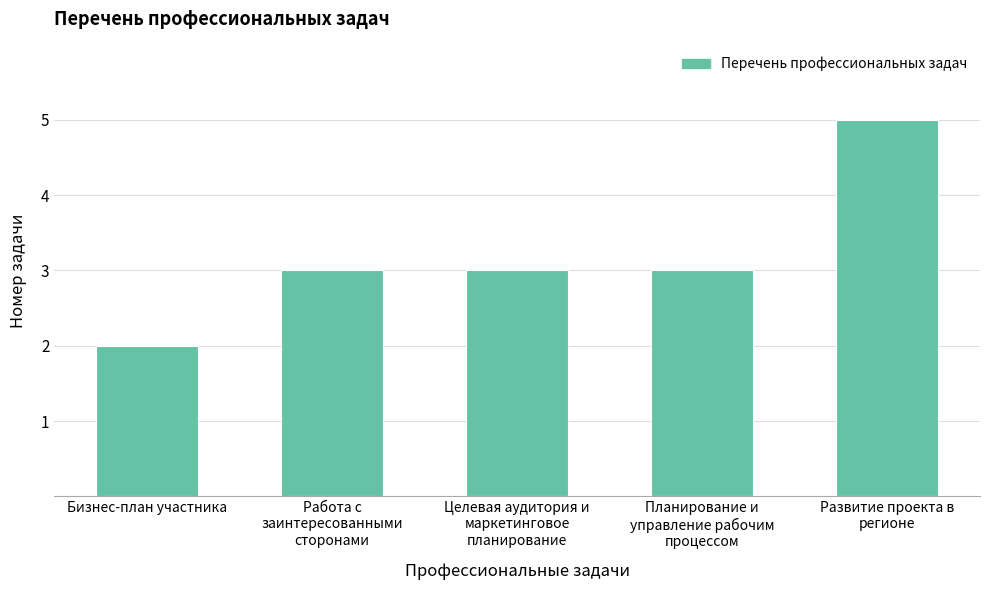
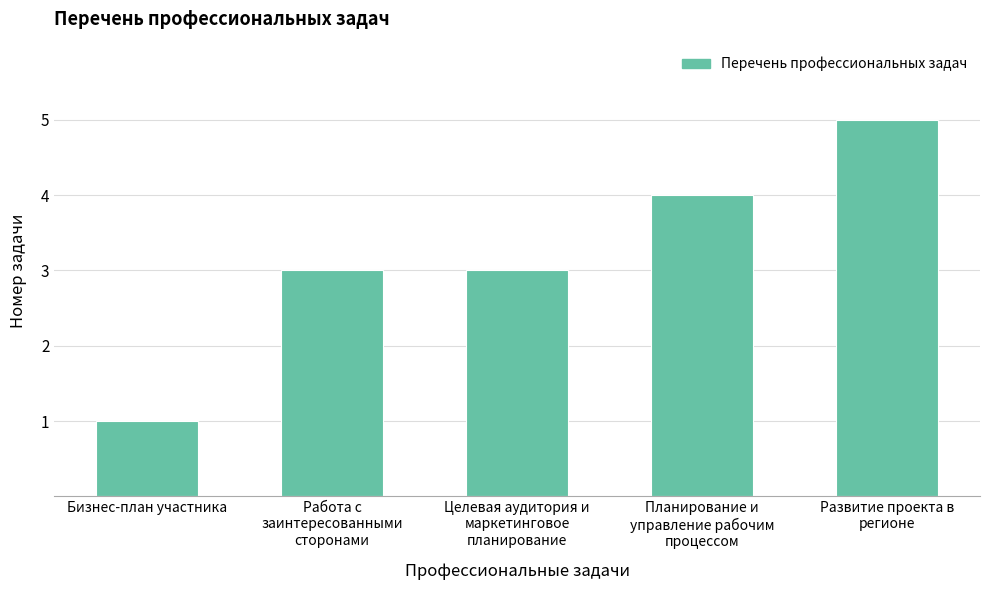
  {
-   "Бизнес-план участника": 2,
+   "Бизнес-план участника": 1,
    "Работа с заинтересованными сторонами": 3,
    "Целевая аудитория и маркетинговое планирование": 3,
-   "Планирование и управление рабочим процессом": 3,
+   "Планирование и управление рабочим процессом": 4,
    "Развитие проекта в регионе": 5
  }
